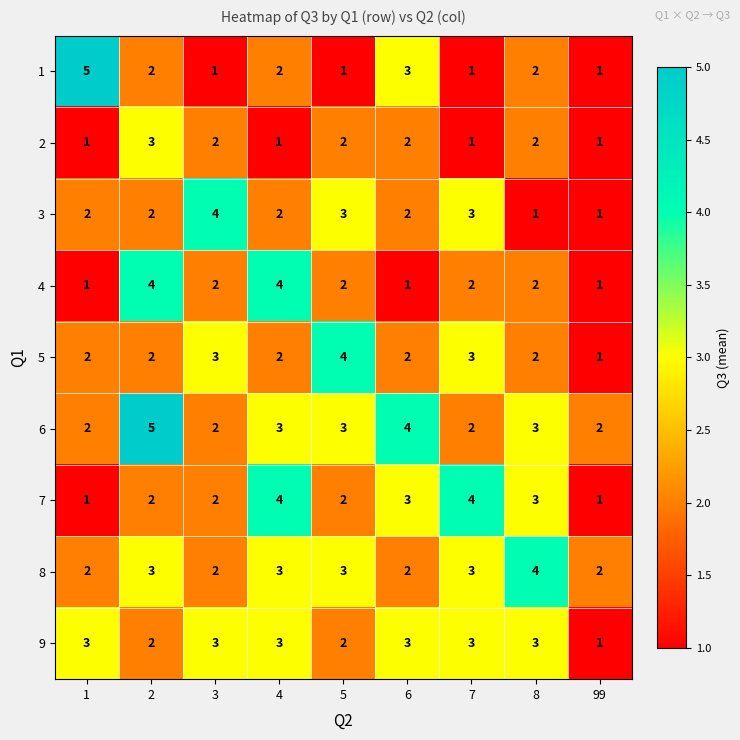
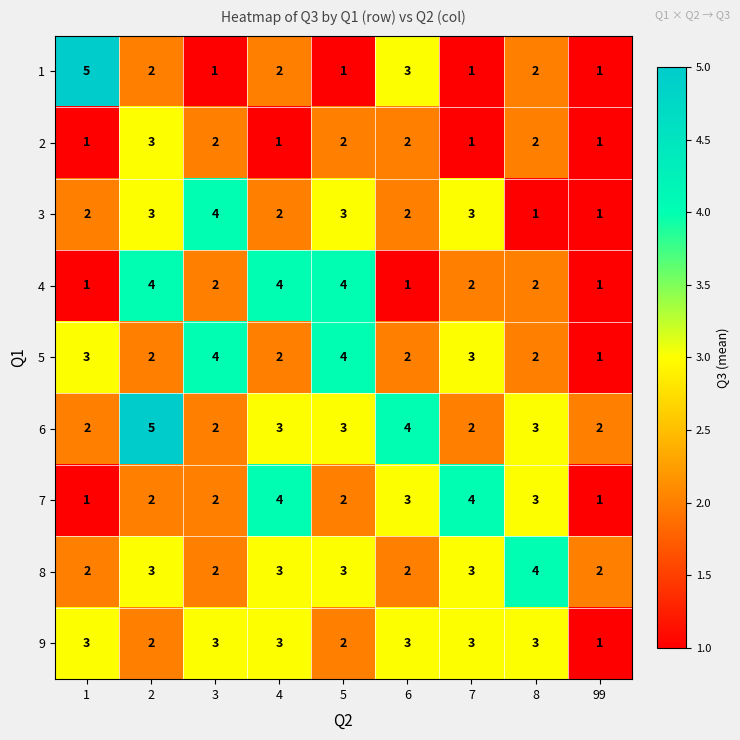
  {
    "1": {
      "1": 5,
      "2": 2,
      "3": 1,
      "4": 2,
      "5": 1,
      "6": 3,
      "7": 1,
      "8": 2,
      "99": 1
    },
    "2": {
      "1": 1,
      "2": 3,
      "3": 2,
      "4": 1,
      "5": 2,
      "6": 2,
      "7": 1,
      "8": 2,
      "99": 1
    },
    "3": {
      "1": 2,
-     "2": 2,
+     "2": 3,
      "3": 4,
      "4": 2,
      "5": 3,
      "6": 2,
      "7": 3,
      "8": 1,
      "99": 1
    },
    "4": {
      "1": 1,
      "2": 4,
      "3": 2,
      "4": 4,
-     "5": 2,
+     "5": 4,
      "6": 1,
      "7": 2,
      "8": 2,
      "99": 1
    },
    "5": {
-     "1": 2,
+     "1": 3,
      "2": 2,
-     "3": 3,
+     "3": 4,
      "4": 2,
      "5": 4,
      "6": 2,
      "7": 3,
      "8": 2,
      "99": 1
    },
    "6": {
      "1": 2,
      "2": 5,
      "3": 2,
      "4": 3,
      "5": 3,
      "6": 4,
      "7": 2,
      "8": 3,
      "99": 2
    },
    "7": {
      "1": 1,
      "2": 2,
      "3": 2,
      "4": 4,
      "5": 2,
      "6": 3,
      "7": 4,
      "8": 3,
      "99": 1
    },
    "8": {
      "1": 2,
      "2": 3,
      "3": 2,
      "4": 3,
      "5": 3,
      "6": 2,
      "7": 3,
      "8": 4,
      "99": 2
    },
    "9": {
      "1": 3,
      "2": 2,
      "3": 3,
      "4": 3,
      "5": 2,
      "6": 3,
      "7": 3,
      "8": 3,
      "99": 1
    }
  }
